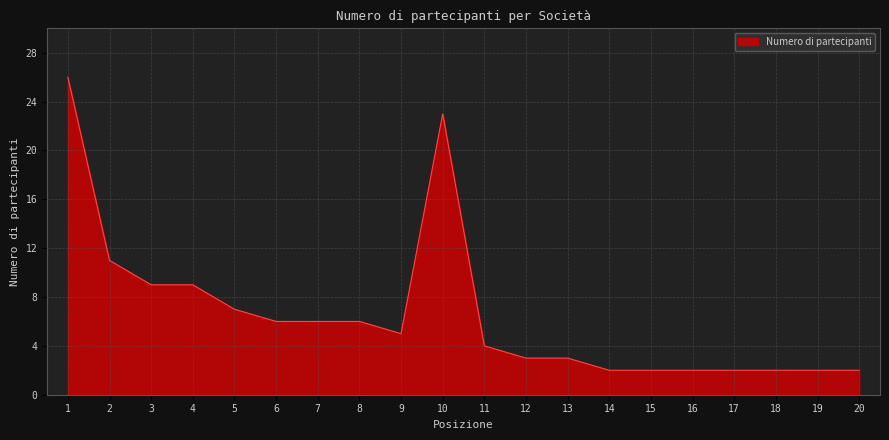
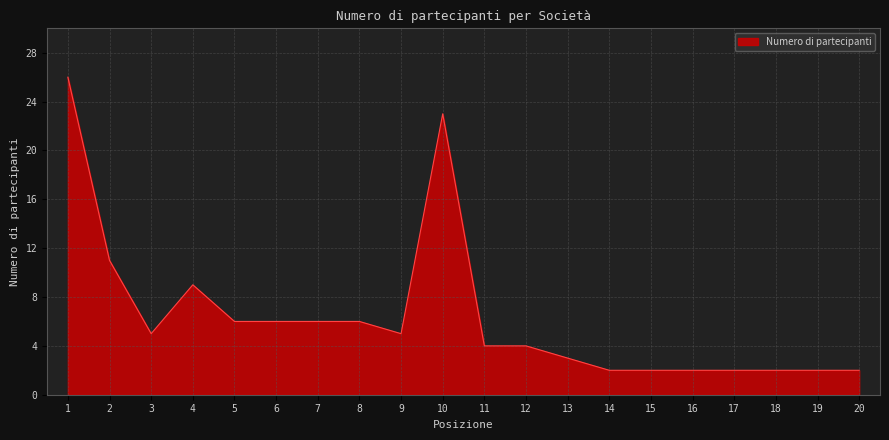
  {
    "1": 26,
    "2": 11,
-   "3": 9,
+   "3": 5,
    "4": 9,
-   "5": 7,
+   "5": 6,
    "6": 6,
    "7": 6,
    "8": 6,
    "9": 5,
    "10": 23,
    "11": 4,
-   "12": 3,
+   "12": 4,
    "13": 3,
    "14": 2,
    "15": 2,
    "16": 2,
    "17": 2,
    "18": 2,
    "19": 2,
    "20": 2
  }
